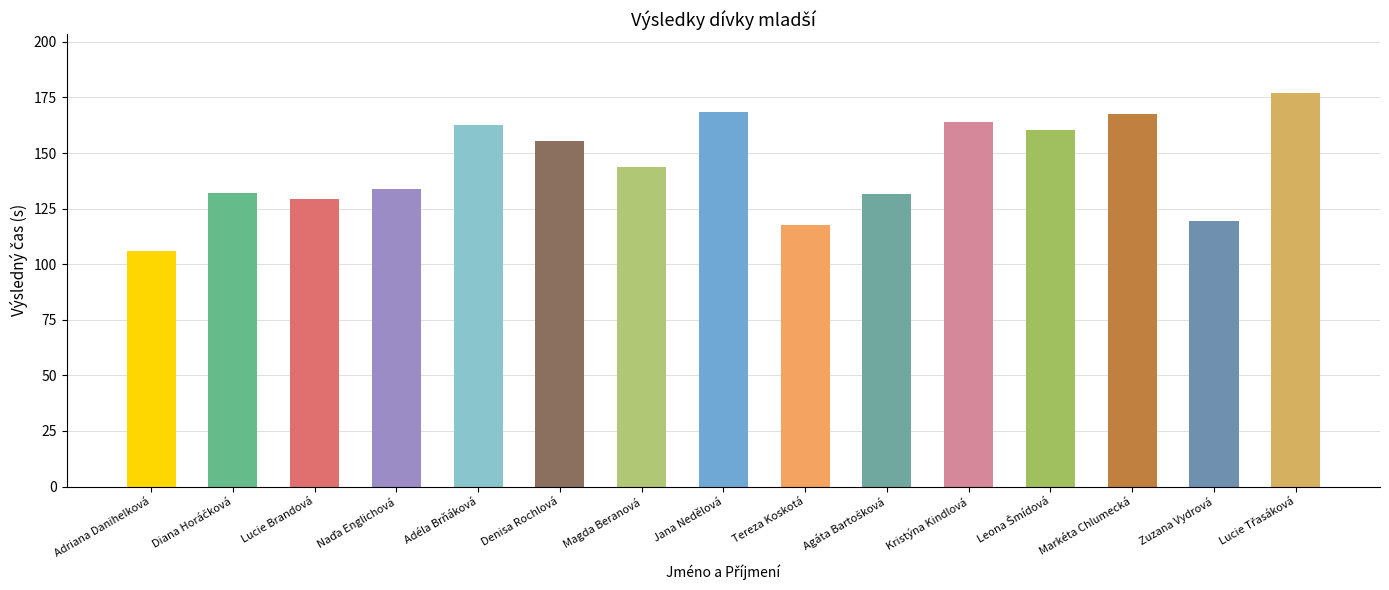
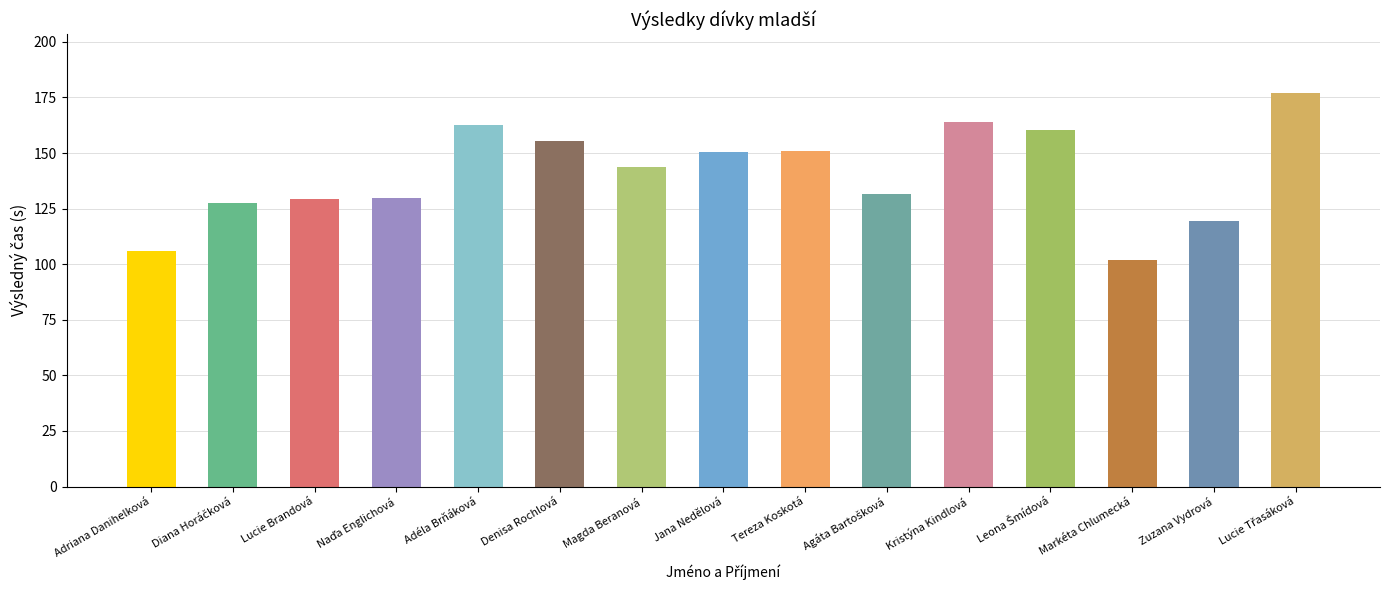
  {
    "Adriana Danihelková": 106,
-   "Diana Horáčková": 132,
+   "Diana Horáčková": 128,
    "Lucie Brandová": 129,
-   "Naďa Englichová": 134,
+   "Naďa Englichová": 130,
    "Adéla Brňáková": 163,
    "Denisa Rochlová": 156,
    "Magda Beranová": 144,
-   "Jana Nedělová": 169,
-   "Tereza Koskotá": 118,
+   "Jana Nedělová": 150,
+   "Tereza Koskotá": 151,
    "Agáta Bartošková": 131,
    "Kristýna Kindlová": 164,
    "Leona Šmídová": 160,
-   "Markéta Chlumecká": 167,
+   "Markéta Chlumecká": 102,
    "Zuzana Vydrová": 119,
    "Lucie Třasáková": 177
  }
